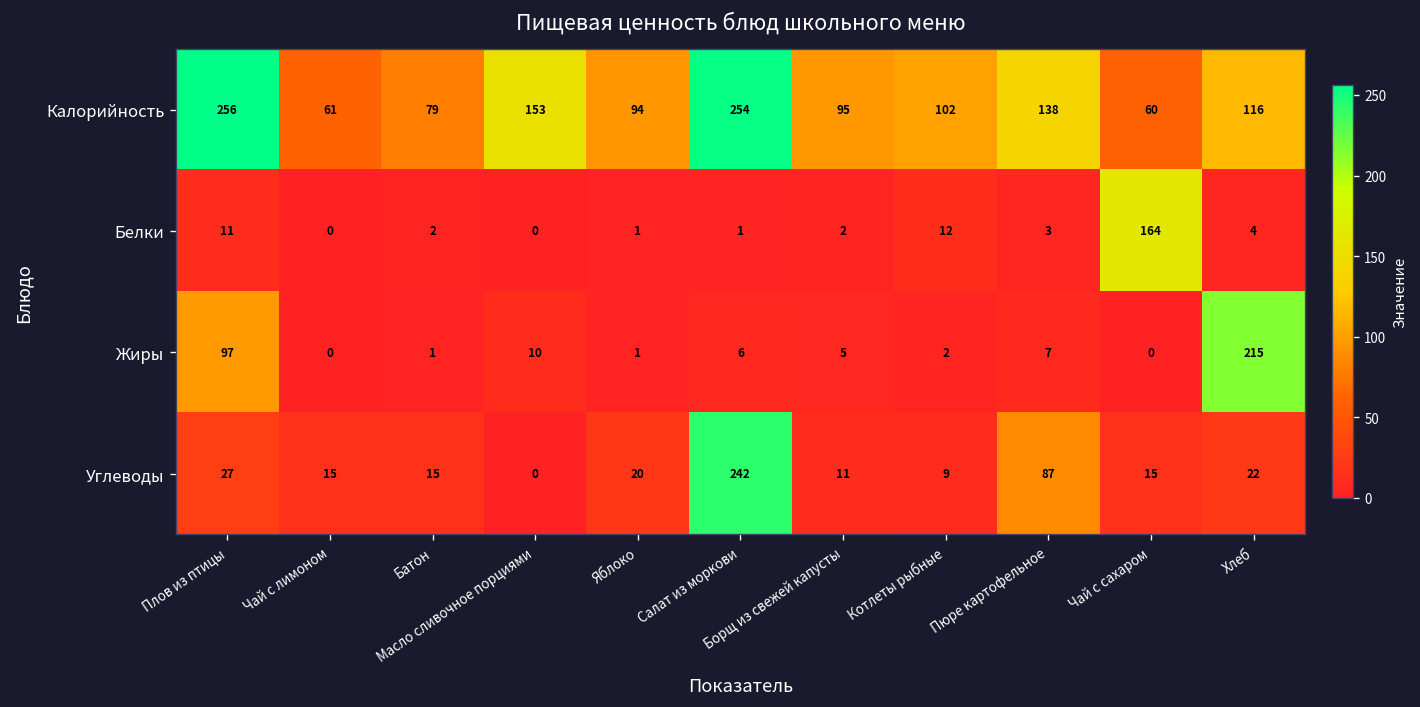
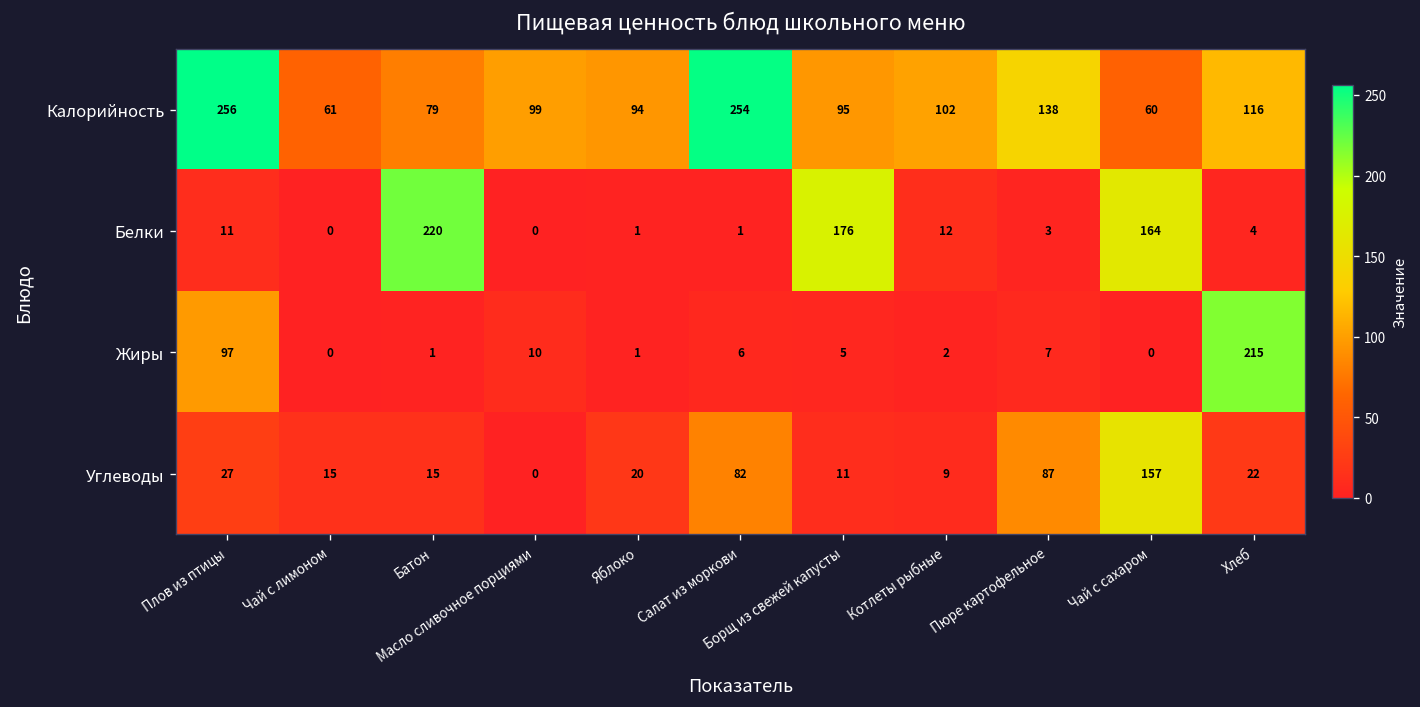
  {
    "Калорийность": {
      "Плов из птицы": 256,
      "Чай с лимоном": 61,
      "Батон": 79,
-     "Масло сливочное порциями": 153,
+     "Масло сливочное порциями": 99,
      "Яблоко": 94,
      "Салат из моркови": 254,
      "Борщ из свежей капусты": 95,
      "Котлеты рыбные": 102,
      "Пюре картофельное": 138,
      "Чай с сахаром": 60,
      "Хлеб": 116
    },
    "Белки": {
      "Плов из птицы": 11,
      "Чай с лимоном": 0,
-     "Батон": 2,
+     "Батон": 220,
      "Масло сливочное порциями": 0,
      "Яблоко": 1,
      "Салат из моркови": 1,
-     "Борщ из свежей капусты": 2,
+     "Борщ из свежей капусты": 176,
      "Котлеты рыбные": 12,
      "Пюре картофельное": 3,
      "Чай с сахаром": 164,
      "Хлеб": 4
    },
    "Жиры": {
      "Плов из птицы": 97,
      "Чай с лимоном": 0,
      "Батон": 1,
      "Масло сливочное порциями": 10,
      "Яблоко": 1,
      "Салат из моркови": 6,
      "Борщ из свежей капусты": 5,
      "Котлеты рыбные": 2,
      "Пюре картофельное": 7,
      "Чай с сахаром": 0,
      "Хлеб": 215
    },
    "Углеводы": {
      "Плов из птицы": 27,
      "Чай с лимоном": 15,
      "Батон": 15,
      "Масло сливочное порциями": 0,
      "Яблоко": 20,
-     "Салат из моркови": 242,
+     "Салат из моркови": 82,
      "Борщ из свежей капусты": 11,
      "Котлеты рыбные": 9,
      "Пюре картофельное": 87,
-     "Чай с сахаром": 15,
+     "Чай с сахаром": 157,
      "Хлеб": 22
    }
  }
